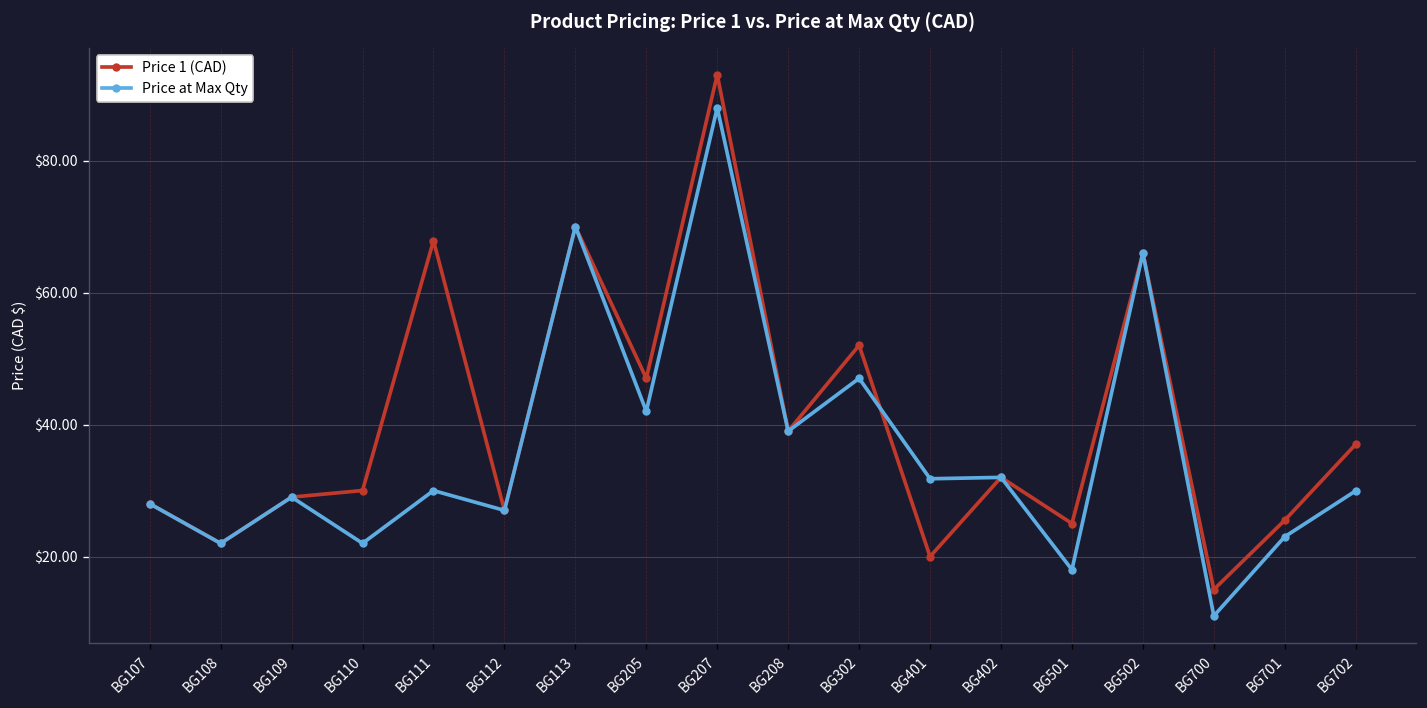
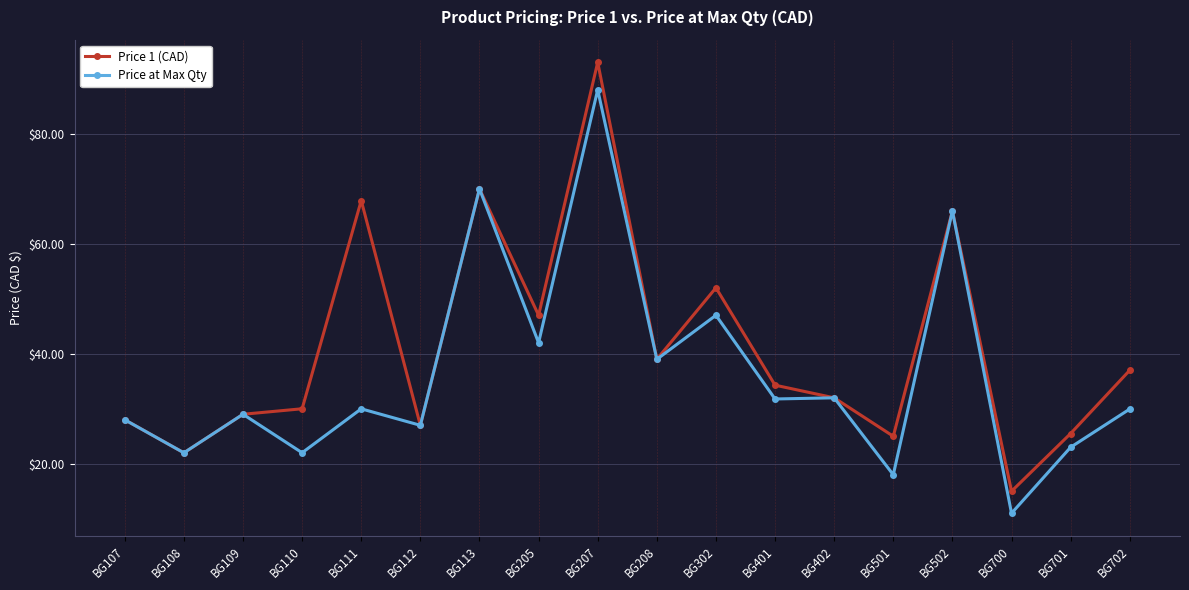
  {
    "Price 1 (CAD)": {
      "BG110": "$30",
      "BG111": "$68",
      "BG205": "$47",
      "BG207": "$93",
      "BG302": "$52",
-     "BG401": "$20",
+     "BG401": "$34",
      "BG501": "$25",
      "BG700": "$15",
      "BG701": "$26",
      "BG702": "$37"
    },
    "Price at Max Qty": {
      "BG110": "$22",
      "BG111": "$30",
      "BG205": "$42",
      "BG207": "$88",
      "BG302": "$47",
      "BG401": "$32",
      "BG501": "$18",
      "BG700": "$11",
      "BG701": "$23",
      "BG702": "$30"
    }
  }
